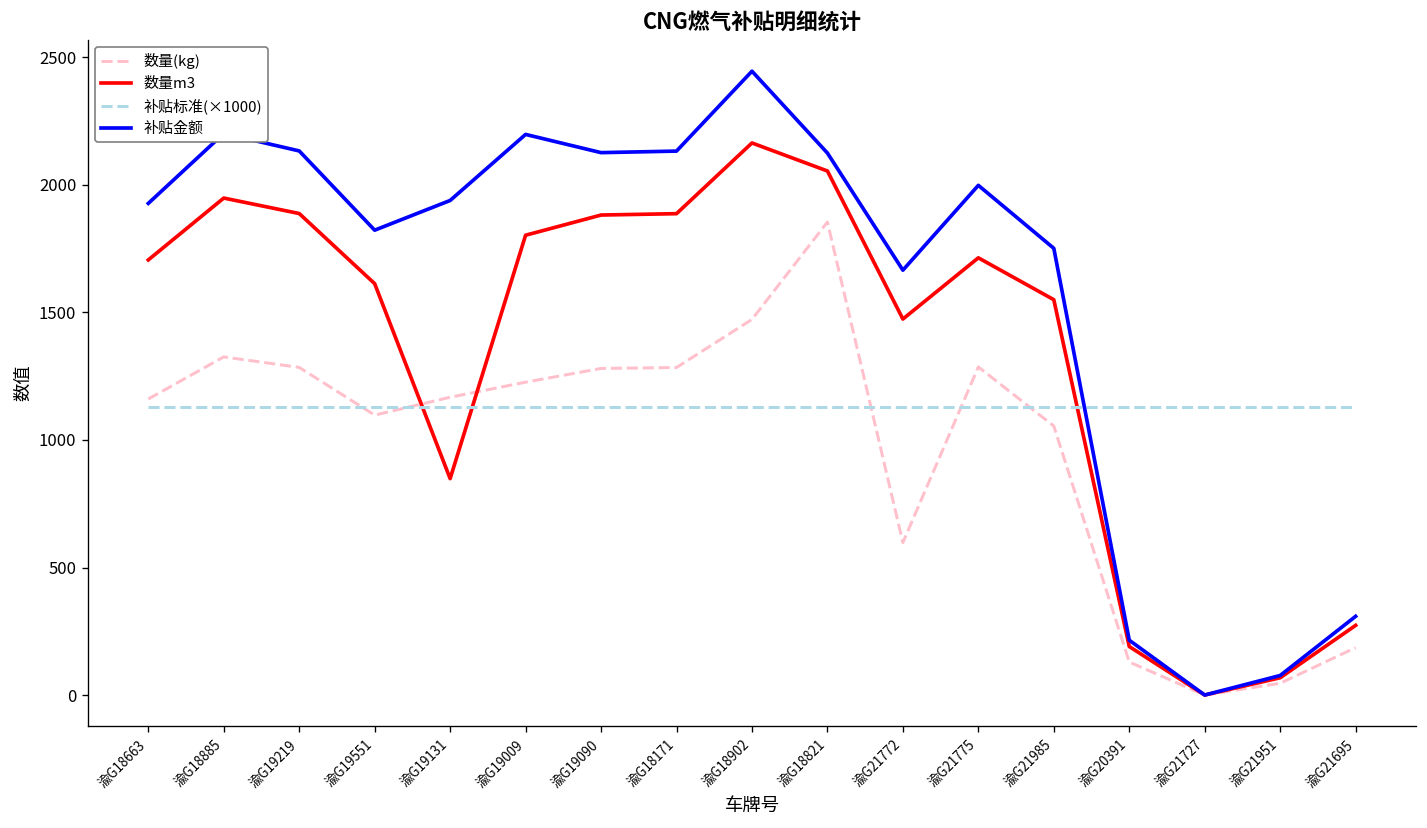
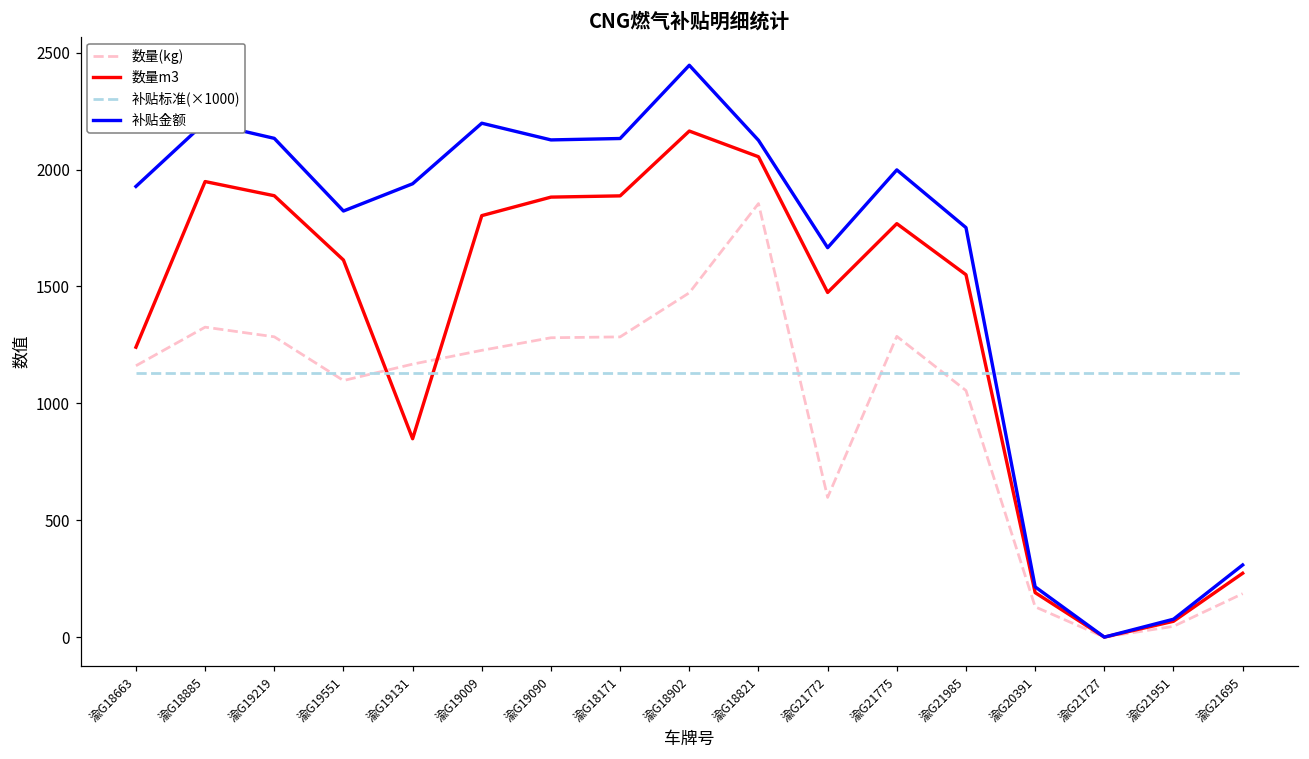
  {
    "数量(kg)": {
      "渝G18663": 1160,
      "渝G18885": 1330,
      "渝G19219": 1280,
      "渝G19551": 1100,
      "渝G19131": 1170,
      "渝G19009": 1230,
      "渝G19090": 1280,
      "渝G18171": 1280,
      "渝G18902": 1470,
      "渝G18821": 1850,
      "渝G21772": 600,
      "渝G21775": 1290,
      "渝G21985": 1050,
      "渝G20391": 130,
      "渝G21951": 50,
      "渝G21695": 190
    },
    "数量m3": {
-     "渝G18663": 1710,
+     "渝G18663": 1240,
      "渝G18885": 1950,
      "渝G19219": 1890,
      "渝G19551": 1610,
      "渝G19131": 850,
      "渝G19009": 1800,
      "渝G19090": 1880,
      "渝G18171": 1890,
      "渝G18902": 2160,
      "渝G18821": 2050,
      "渝G21772": 1470,
-     "渝G21775": 1710,
+     "渝G21775": 1770,
      "渝G21985": 1550,
      "渝G20391": 190,
      "渝G21695": 270
    },
    "补贴标准(×1000)": {
      "渝G18663": 1130,
      "渝G18885": 1130,
      "渝G19219": 1130,
      "渝G19551": 1130,
      "渝G19131": 1130,
      "渝G19009": 1130,
      "渝G19090": 1130,
      "渝G18171": 1130,
      "渝G18902": 1130,
      "渝G18821": 1130,
      "渝G21772": 1130,
      "渝G21775": 1130,
      "渝G21985": 1130,
      "渝G20391": 1130,
      "渝G21727": 1130,
      "渝G21951": 1130,
      "渝G21695": 1130
    },
    "补贴金额": {
      "渝G18663": 1930,
      "渝G19219": 2130,
      "渝G19551": 1820,
      "渝G19131": 1940,
      "渝G19009": 2200,
      "渝G19090": 2130,
      "渝G18171": 2130,
      "渝G18902": 2450,
      "渝G18821": 2120,
      "渝G21772": 1670,
      "渝G21775": 2000,
      "渝G21985": 1750,
      "渝G20391": 210,
      "渝G21695": 310
    }
  }
